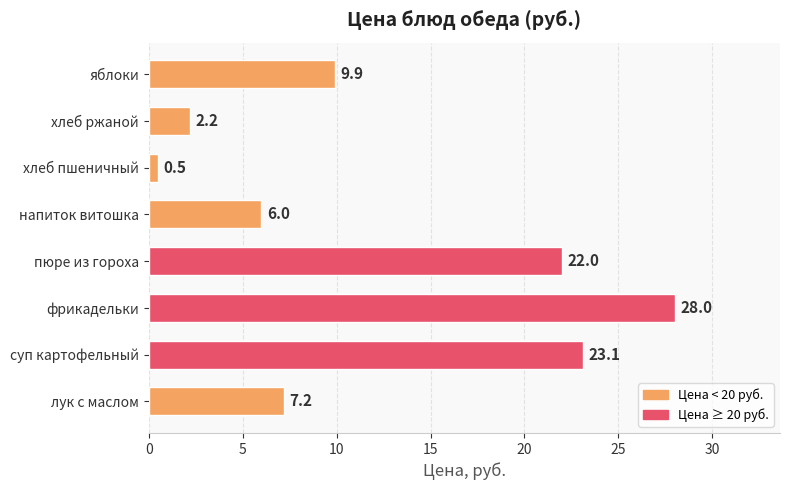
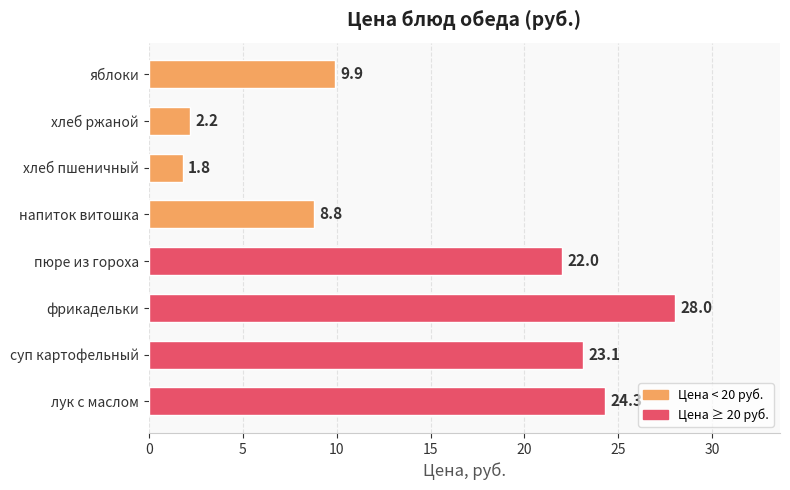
  {
    "яблоки": 9.9,
    "хлеб ржаной": 2.2,
-   "хлеб пшеничный": 0.5,
-   "напиток витошка": 6.0,
+   "хлеб пшеничный": 1.8,
+   "напиток витошка": 8.8,
    "пюре из гороха": 22.0,
    "фрикадельки": 28.0,
    "суп картофельный": 23.1,
-   "лук с маслом": 7.2
+   "лук с маслом": 24.3
  }
